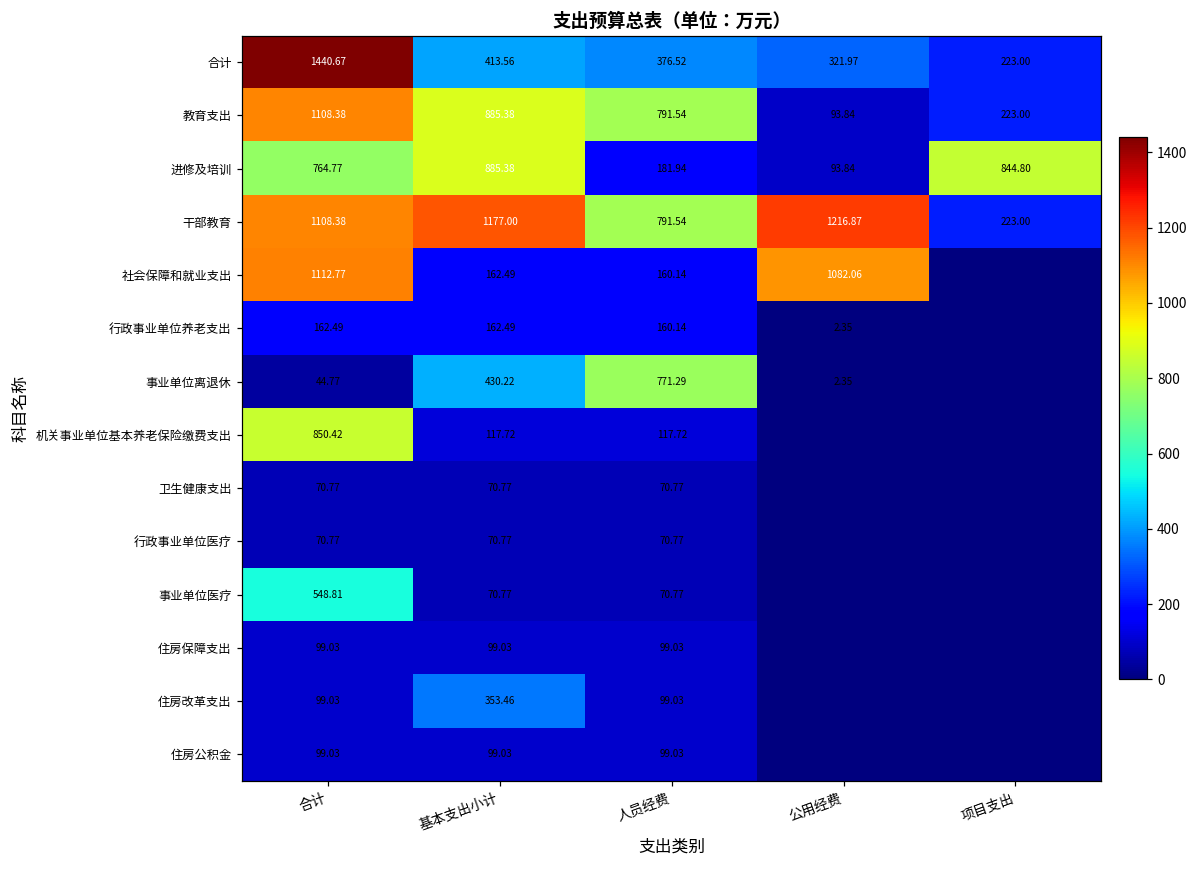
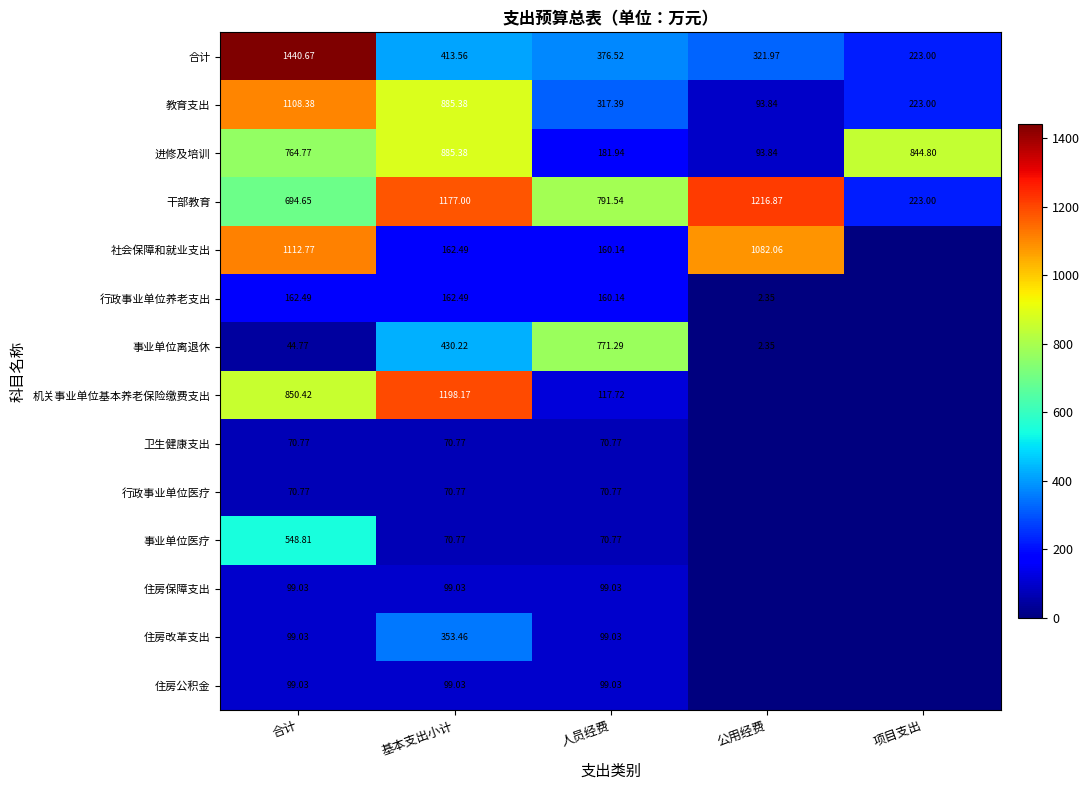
  {
    "合计": {
      "合计": 1440.67,
      "基本支出小计": 413.56,
      "人员经费": 376.52,
      "公用经费": 321.97,
      "项目支出": 223.00
    },
    "教育支出": {
      "合计": 1108.38,
      "基本支出小计": 885.38,
-     "人员经费": 791.54,
+     "人员经费": 317.39,
      "公用经费": 93.84,
      "项目支出": 223.00
    },
    "进修及培训": {
      "合计": 764.77,
      "基本支出小计": 885.38,
      "人员经费": 181.94,
      "公用经费": 93.84,
      "项目支出": 844.80
    },
    "干部教育": {
-     "合计": 1108.38,
+     "合计": 694.65,
      "基本支出小计": 1177.00,
      "人员经费": 791.54,
      "公用经费": 1216.87,
      "项目支出": 223.00
    },
    "社会保障和就业支出": {
      "合计": 1112.77,
      "基本支出小计": 162.49,
      "人员经费": 160.14,
      "公用经费": 1082.06
    },
    "行政事业单位养老支出": {
      "合计": 162.49,
      "基本支出小计": 162.49,
      "人员经费": 160.14,
      "公用经费": 2.35
    },
    "事业单位离退休": {
      "合计": 44.77,
      "基本支出小计": 430.22,
      "人员经费": 771.29,
      "公用经费": 2.35
    },
    "机关事业单位基本养老保险缴费支出": {
      "合计": 850.42,
-     "基本支出小计": 117.72,
+     "基本支出小计": 1198.17,
      "人员经费": 117.72
    },
    "卫生健康支出": {
      "合计": 70.77,
      "基本支出小计": 70.77,
      "人员经费": 70.77
    },
    "行政事业单位医疗": {
      "合计": 70.77,
      "基本支出小计": 70.77,
      "人员经费": 70.77
    },
    "事业单位医疗": {
      "合计": 548.81,
      "基本支出小计": 70.77,
      "人员经费": 70.77
    },
    "住房保障支出": {
      "合计": 99.03,
      "基本支出小计": 99.03,
      "人员经费": 99.03
    },
    "住房改革支出": {
      "合计": 99.03,
      "基本支出小计": 353.46,
      "人员经费": 99.03
    },
    "住房公积金": {
      "合计": 99.03,
      "基本支出小计": 99.03,
      "人员经费": 99.03
    }
  }
